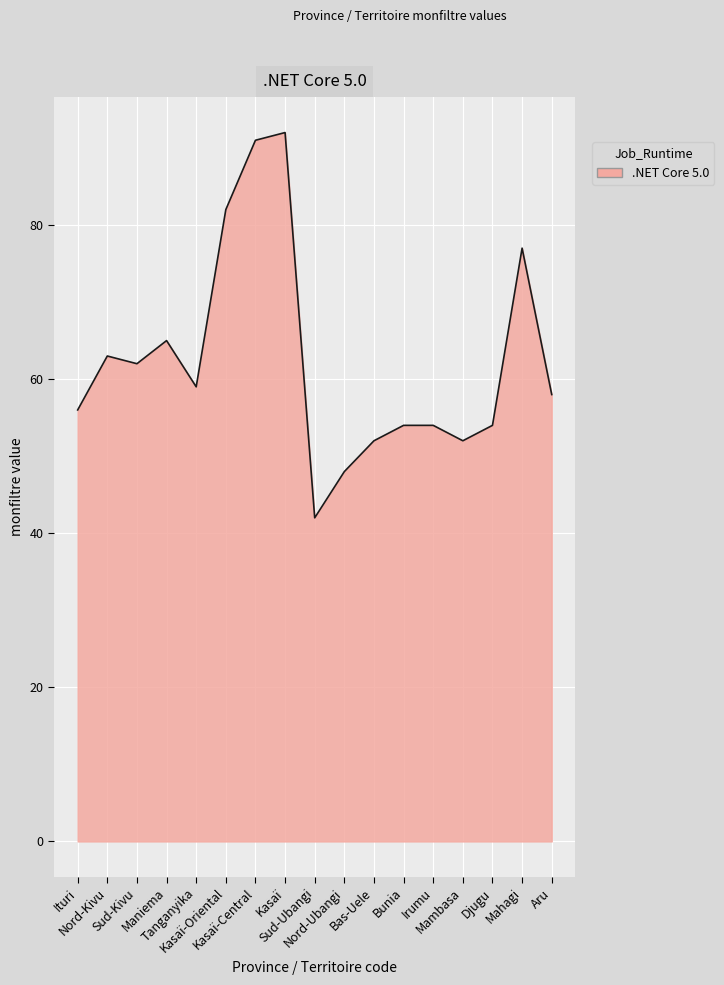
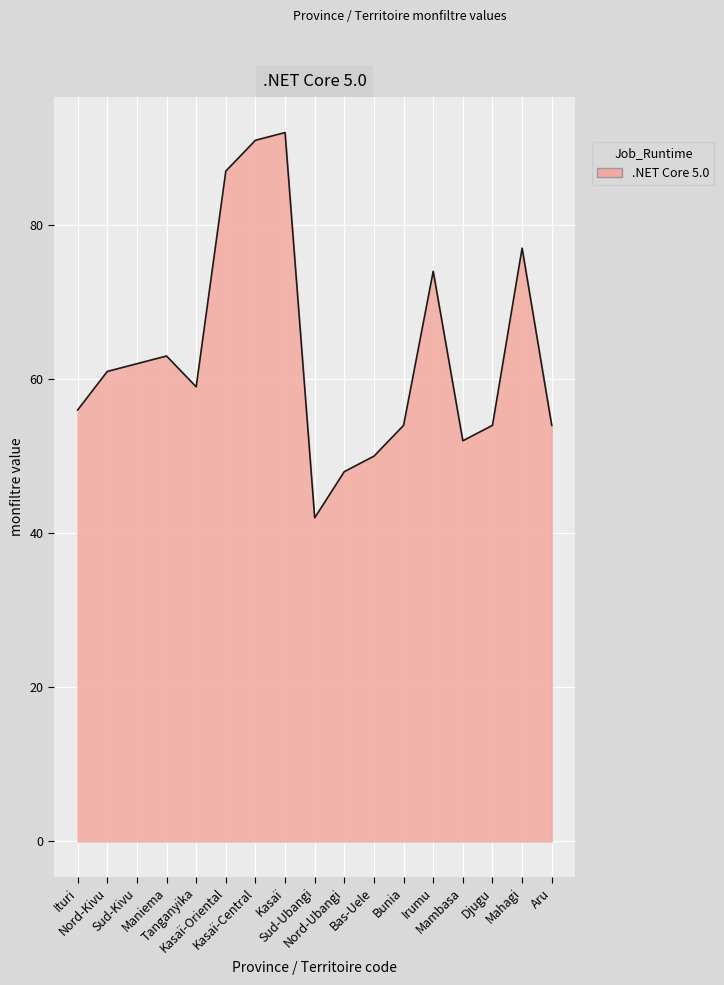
  {
    "Ituri": 56,
-   "Nord-Kivu": 63,
+   "Nord-Kivu": 61,
    "Sud-Kivu": 62,
-   "Maniema": 65,
+   "Maniema": 63,
    "Tanganyika": 59,
-   "Kasaï-Oriental": 82,
+   "Kasaï-Oriental": 87,
    "Kasaï-Central": 91,
    "Kasaï": 92,
    "Sud-Ubangi": 42,
    "Nord-Ubangi": 48,
-   "Bas-Uele": 52,
+   "Bas-Uele": 50,
    "Bunia": 54,
-   "Irumu": 54,
+   "Irumu": 74,
    "Mambasa": 52,
    "Djugu": 54,
    "Mahagi": 77,
-   "Aru": 58
+   "Aru": 54
  }
